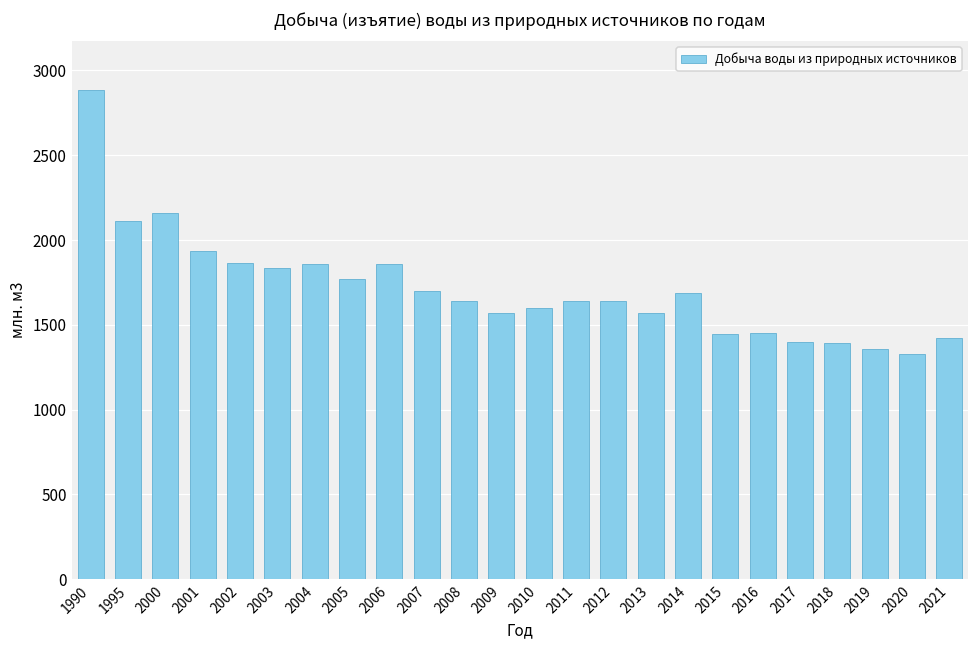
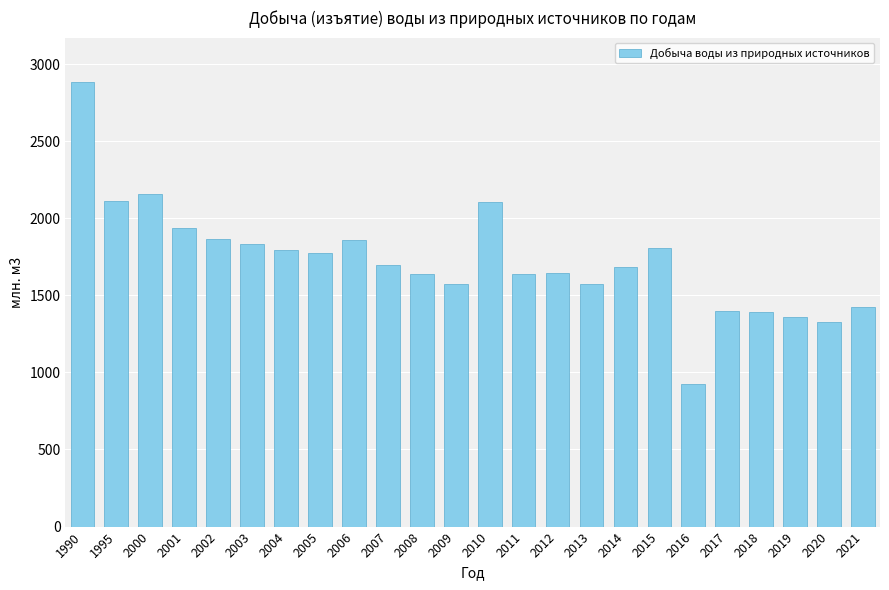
  {
    "1990": 2880,
    "1995": 2110,
    "2000": 2160,
    "2001": 1940,
    "2002": 1870,
    "2003": 1830,
-   "2004": 1860,
+   "2004": 1790,
    "2005": 1770,
    "2006": 1860,
    "2007": 1700,
    "2008": 1640,
    "2009": 1570,
-   "2010": 1600,
+   "2010": 2100,
    "2011": 1640,
    "2012": 1640,
    "2013": 1570,
    "2014": 1690,
-   "2015": 1450,
-   "2016": 1450,
+   "2015": 1810,
+   "2016": 920,
    "2017": 1400,
    "2018": 1390,
    "2019": 1360,
    "2020": 1330,
    "2021": 1430
  }
